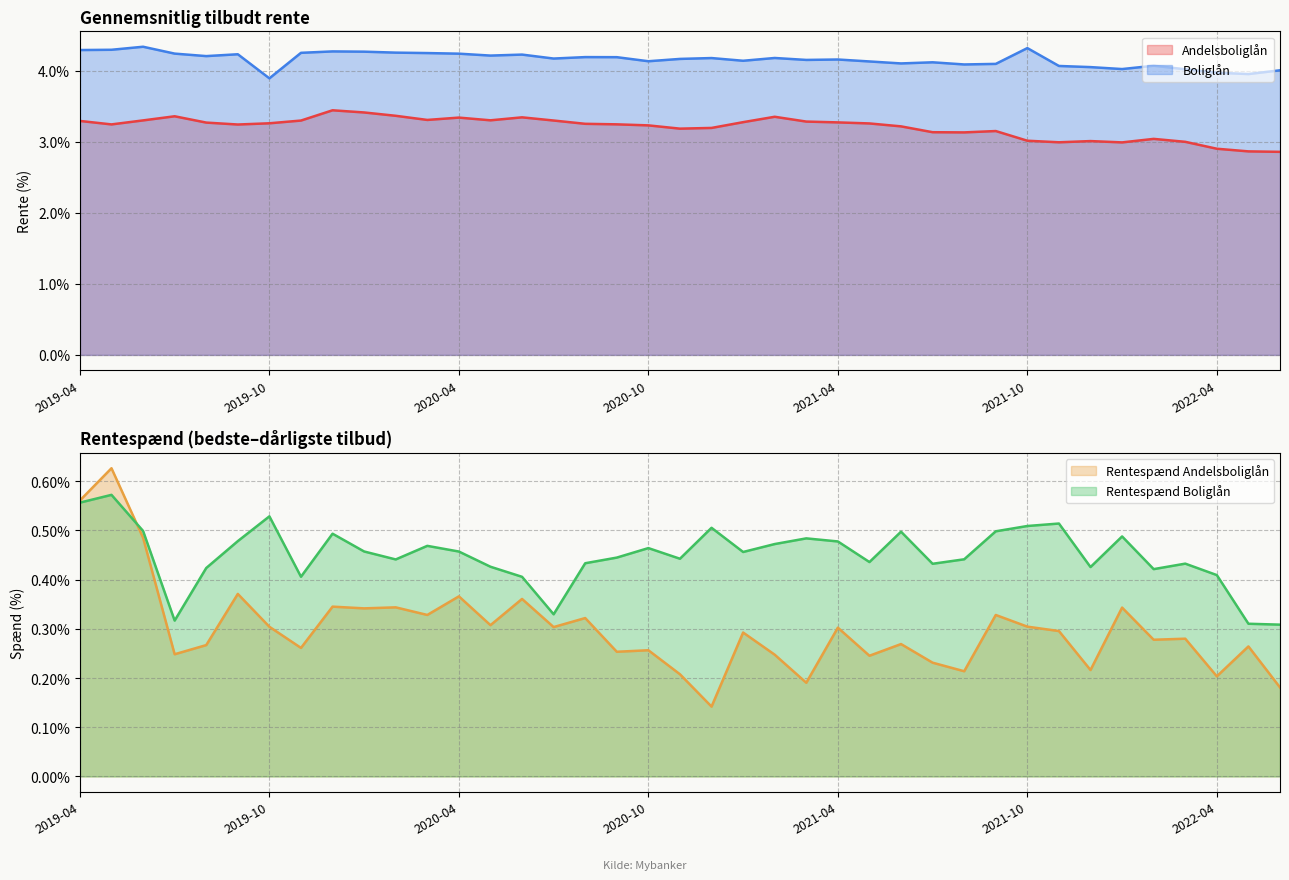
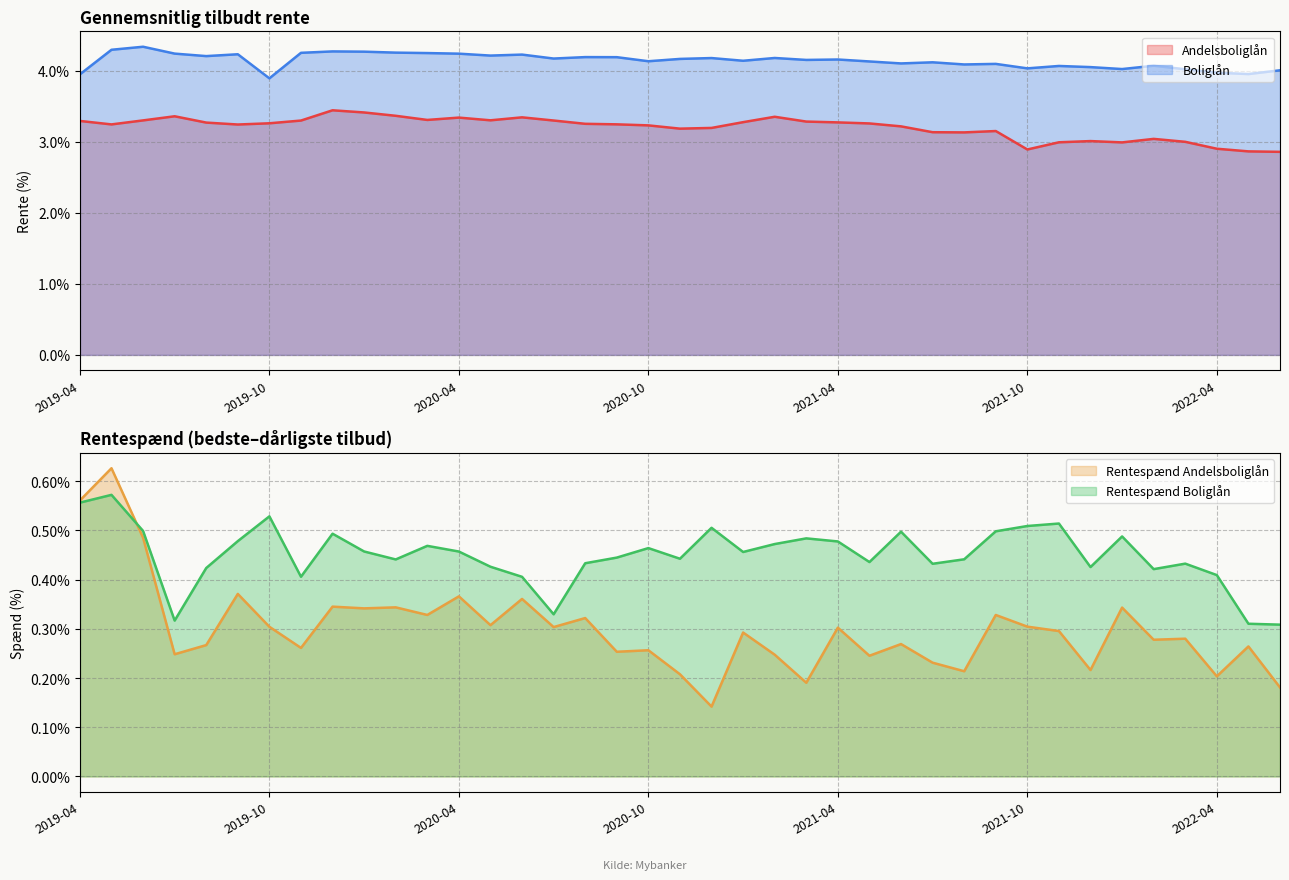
  {
    "Gennemsnitlig tilbudt rente": {
      "Andelsboliglån": {
        "2019-04": "3.3%",
        "2019-10": "3.3%",
        "2020-04": "3.3%",
        "2020-10": "3.2%",
        "2021-04": "3.3%",
-       "2021-10": "3.0%",
+       "2021-10": "2.9%",
        "2022-04": "2.9%"
      },
      "Boliglån": {
-       "2019-04": "4.3%",
+       "2019-04": "3.9%",
        "2019-10": "3.9%",
        "2020-04": "4.2%",
        "2020-10": "4.1%",
        "2021-04": "4.2%",
-       "2021-10": "4.3%"
+       "2021-10": "4.0%"
      }
    },
    "Rentespænd (bedste–dårligste tilbud)": {
      "Rentespænd Andelsboliglån": {
        "2019-10": "0.30%",
        "2020-04": "0.37%",
        "2020-10": "0.26%",
        "2021-04": "0.30%",
        "2021-10": "0.30%",
        "2022-04": "0.20%"
      },
      "Rentespænd Boliglån": {
        "2019-10": "0.53%",
        "2020-04": "0.46%",
        "2020-10": "0.46%",
        "2021-04": "0.48%",
        "2021-10": "0.51%",
        "2022-04": "0.41%"
      }
    }
  }
